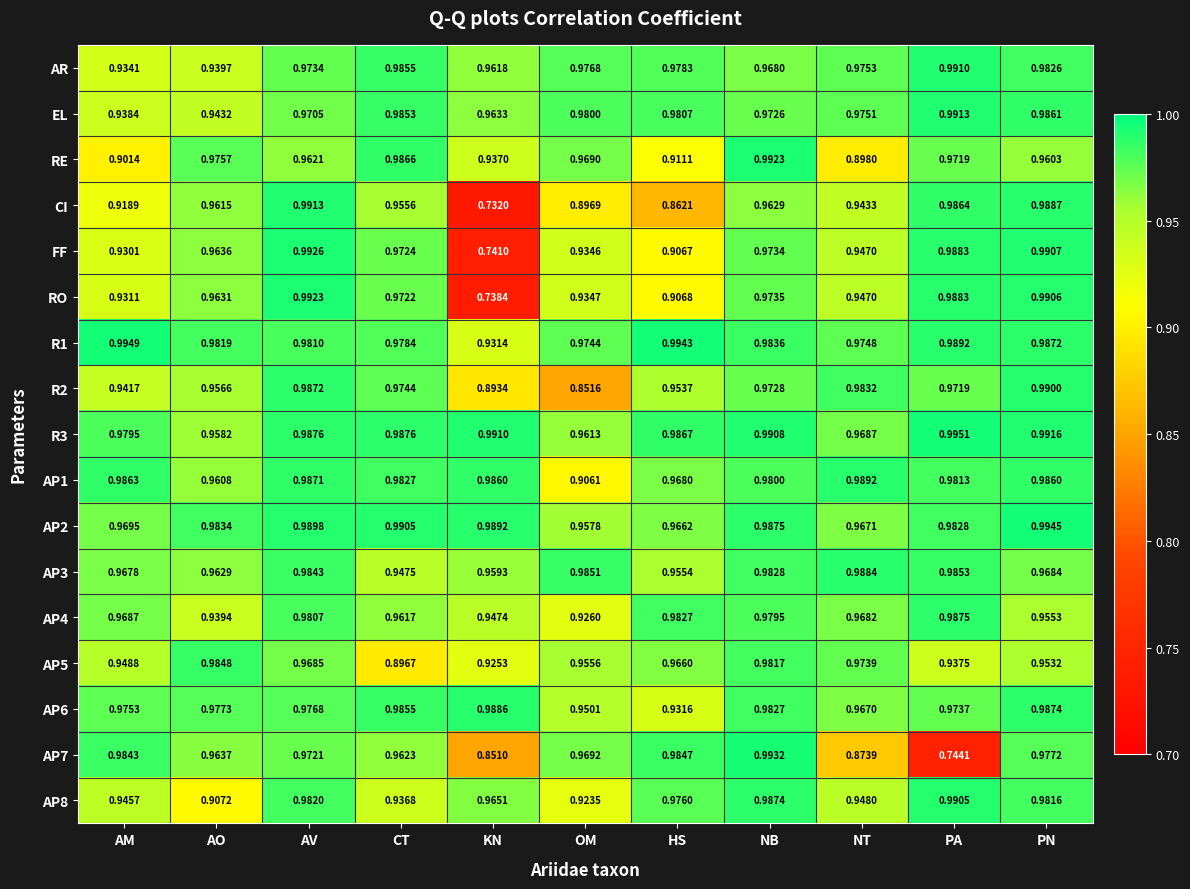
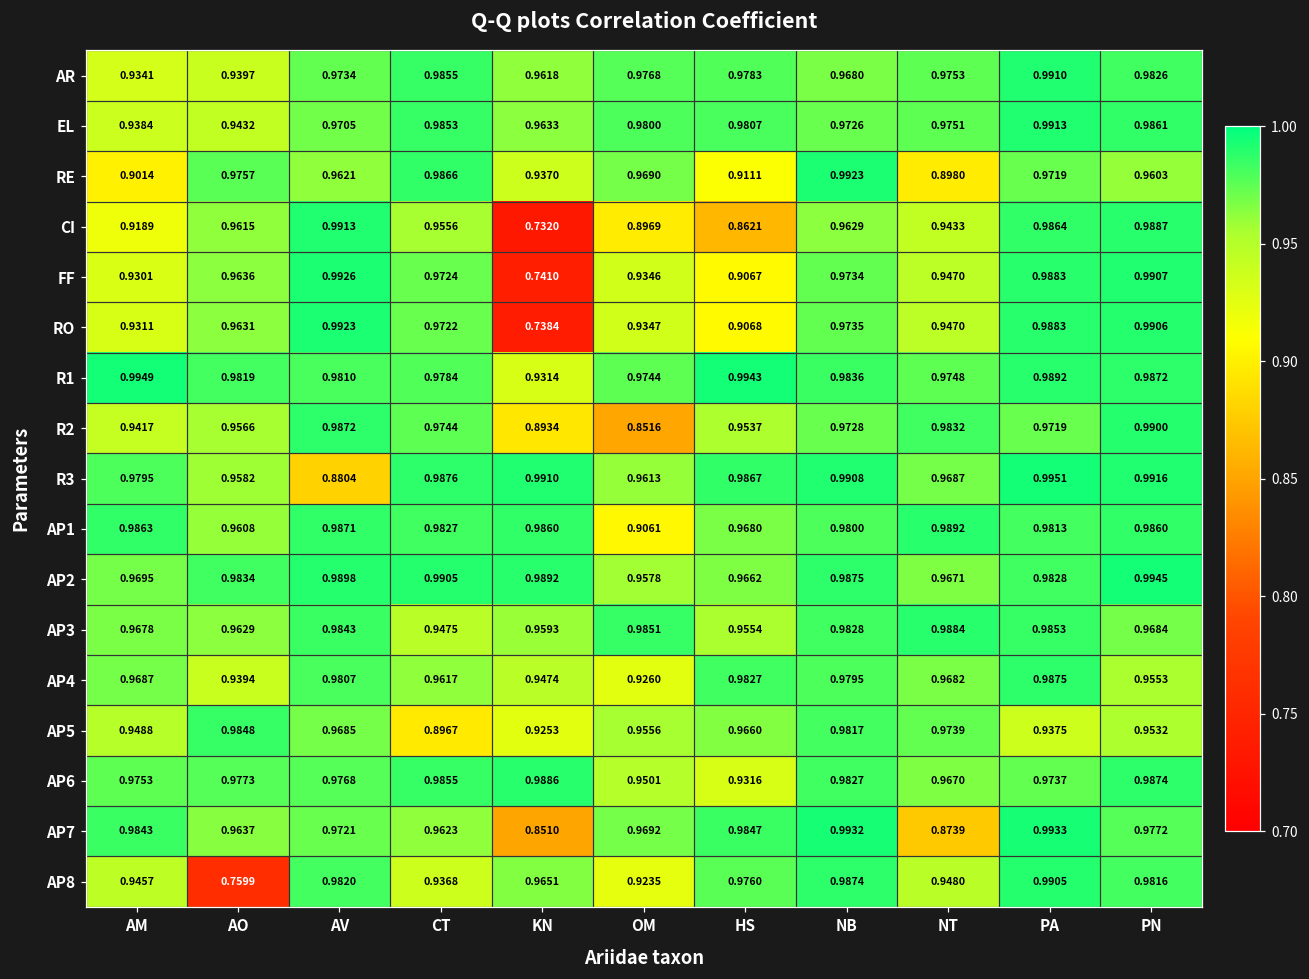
  {
    "AR": {
      "AM": 0.9341,
      "AO": 0.9397,
      "AV": 0.9734,
      "CT": 0.9855,
      "KN": 0.9618,
      "OM": 0.9768,
      "HS": 0.9783,
      "NB": 0.9680,
      "NT": 0.9753,
      "PA": 0.9910,
      "PN": 0.9826
    },
    "EL": {
      "AM": 0.9384,
      "AO": 0.9432,
      "AV": 0.9705,
      "CT": 0.9853,
      "KN": 0.9633,
      "OM": 0.9800,
      "HS": 0.9807,
      "NB": 0.9726,
      "NT": 0.9751,
      "PA": 0.9913,
      "PN": 0.9861
    },
    "RE": {
      "AM": 0.9014,
      "AO": 0.9757,
      "AV": 0.9621,
      "CT": 0.9866,
      "KN": 0.9370,
      "OM": 0.9690,
      "HS": 0.9111,
      "NB": 0.9923,
      "NT": 0.8980,
      "PA": 0.9719,
      "PN": 0.9603
    },
    "CI": {
      "AM": 0.9189,
      "AO": 0.9615,
      "AV": 0.9913,
      "CT": 0.9556,
      "KN": 0.7320,
      "OM": 0.8969,
      "HS": 0.8621,
      "NB": 0.9629,
      "NT": 0.9433,
      "PA": 0.9864,
      "PN": 0.9887
    },
    "FF": {
      "AM": 0.9301,
      "AO": 0.9636,
      "AV": 0.9926,
      "CT": 0.9724,
      "KN": 0.7410,
      "OM": 0.9346,
      "HS": 0.9067,
      "NB": 0.9734,
      "NT": 0.9470,
      "PA": 0.9883,
      "PN": 0.9907
    },
    "RO": {
      "AM": 0.9311,
      "AO": 0.9631,
      "AV": 0.9923,
      "CT": 0.9722,
      "KN": 0.7384,
      "OM": 0.9347,
      "HS": 0.9068,
      "NB": 0.9735,
      "NT": 0.9470,
      "PA": 0.9883,
      "PN": 0.9906
    },
    "R1": {
      "AM": 0.9949,
      "AO": 0.9819,
      "AV": 0.9810,
      "CT": 0.9784,
      "KN": 0.9314,
      "OM": 0.9744,
      "HS": 0.9943,
      "NB": 0.9836,
      "NT": 0.9748,
      "PA": 0.9892,
      "PN": 0.9872
    },
    "R2": {
      "AM": 0.9417,
      "AO": 0.9566,
      "AV": 0.9872,
      "CT": 0.9744,
      "KN": 0.8934,
      "OM": 0.8516,
      "HS": 0.9537,
      "NB": 0.9728,
      "NT": 0.9832,
      "PA": 0.9719,
      "PN": 0.9900
    },
    "R3": {
      "AM": 0.9795,
      "AO": 0.9582,
-     "AV": 0.9876,
+     "AV": 0.8804,
      "CT": 0.9876,
      "KN": 0.9910,
      "OM": 0.9613,
      "HS": 0.9867,
      "NB": 0.9908,
      "NT": 0.9687,
      "PA": 0.9951,
      "PN": 0.9916
    },
    "AP1": {
      "AM": 0.9863,
      "AO": 0.9608,
      "AV": 0.9871,
      "CT": 0.9827,
      "KN": 0.9860,
      "OM": 0.9061,
      "HS": 0.9680,
      "NB": 0.9800,
      "NT": 0.9892,
      "PA": 0.9813,
      "PN": 0.9860
    },
    "AP2": {
      "AM": 0.9695,
      "AO": 0.9834,
      "AV": 0.9898,
      "CT": 0.9905,
      "KN": 0.9892,
      "OM": 0.9578,
      "HS": 0.9662,
      "NB": 0.9875,
      "NT": 0.9671,
      "PA": 0.9828,
      "PN": 0.9945
    },
    "AP3": {
      "AM": 0.9678,
      "AO": 0.9629,
      "AV": 0.9843,
      "CT": 0.9475,
      "KN": 0.9593,
      "OM": 0.9851,
      "HS": 0.9554,
      "NB": 0.9828,
      "NT": 0.9884,
      "PA": 0.9853,
      "PN": 0.9684
    },
    "AP4": {
      "AM": 0.9687,
      "AO": 0.9394,
      "AV": 0.9807,
      "CT": 0.9617,
      "KN": 0.9474,
      "OM": 0.9260,
      "HS": 0.9827,
      "NB": 0.9795,
      "NT": 0.9682,
      "PA": 0.9875,
      "PN": 0.9553
    },
    "AP5": {
      "AM": 0.9488,
      "AO": 0.9848,
      "AV": 0.9685,
      "CT": 0.8967,
      "KN": 0.9253,
      "OM": 0.9556,
      "HS": 0.9660,
      "NB": 0.9817,
      "NT": 0.9739,
      "PA": 0.9375,
      "PN": 0.9532
    },
    "AP6": {
      "AM": 0.9753,
      "AO": 0.9773,
      "AV": 0.9768,
      "CT": 0.9855,
      "KN": 0.9886,
      "OM": 0.9501,
      "HS": 0.9316,
      "NB": 0.9827,
      "NT": 0.9670,
      "PA": 0.9737,
      "PN": 0.9874
    },
    "AP7": {
      "AM": 0.9843,
      "AO": 0.9637,
      "AV": 0.9721,
      "CT": 0.9623,
      "KN": 0.8510,
      "OM": 0.9692,
      "HS": 0.9847,
      "NB": 0.9932,
      "NT": 0.8739,
-     "PA": 0.7441,
+     "PA": 0.9933,
      "PN": 0.9772
    },
    "AP8": {
      "AM": 0.9457,
-     "AO": 0.9072,
+     "AO": 0.7599,
      "AV": 0.9820,
      "CT": 0.9368,
      "KN": 0.9651,
      "OM": 0.9235,
      "HS": 0.9760,
      "NB": 0.9874,
      "NT": 0.9480,
      "PA": 0.9905,
      "PN": 0.9816
    }
  }
